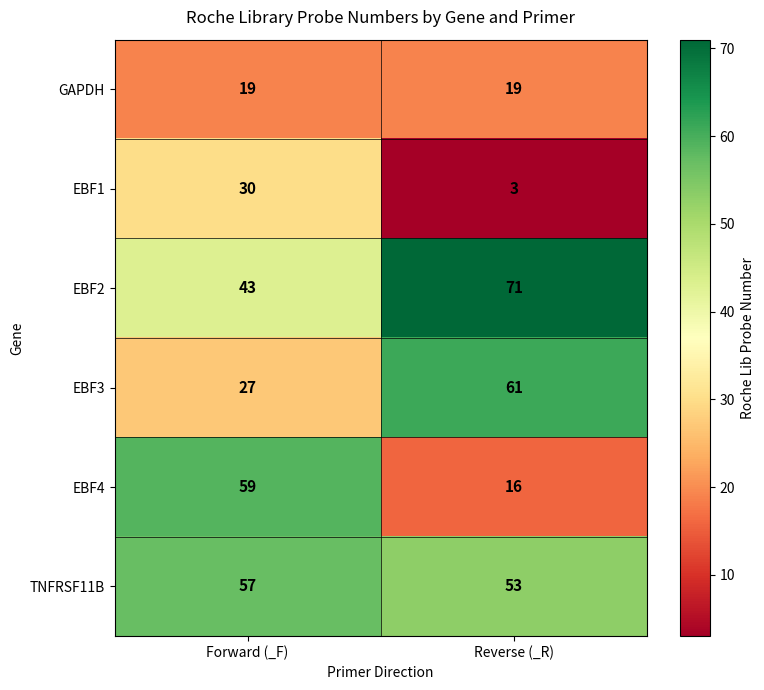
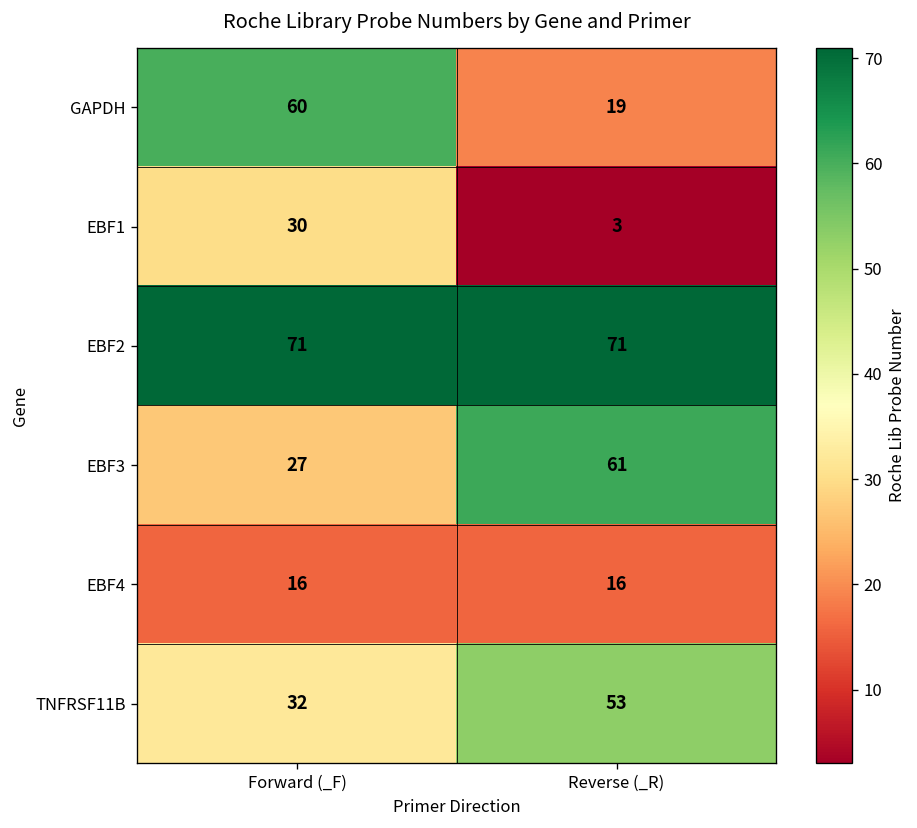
  {
    "GAPDH": {
-     "Forward (_F)": 19,
+     "Forward (_F)": 60,
      "Reverse (_R)": 19
    },
    "EBF1": {
      "Forward (_F)": 30,
      "Reverse (_R)": 3
    },
    "EBF2": {
-     "Forward (_F)": 43,
+     "Forward (_F)": 71,
      "Reverse (_R)": 71
    },
    "EBF3": {
      "Forward (_F)": 27,
      "Reverse (_R)": 61
    },
    "EBF4": {
-     "Forward (_F)": 59,
+     "Forward (_F)": 16,
      "Reverse (_R)": 16
    },
    "TNFRSF11B": {
-     "Forward (_F)": 57,
+     "Forward (_F)": 32,
      "Reverse (_R)": 53
    }
  }
